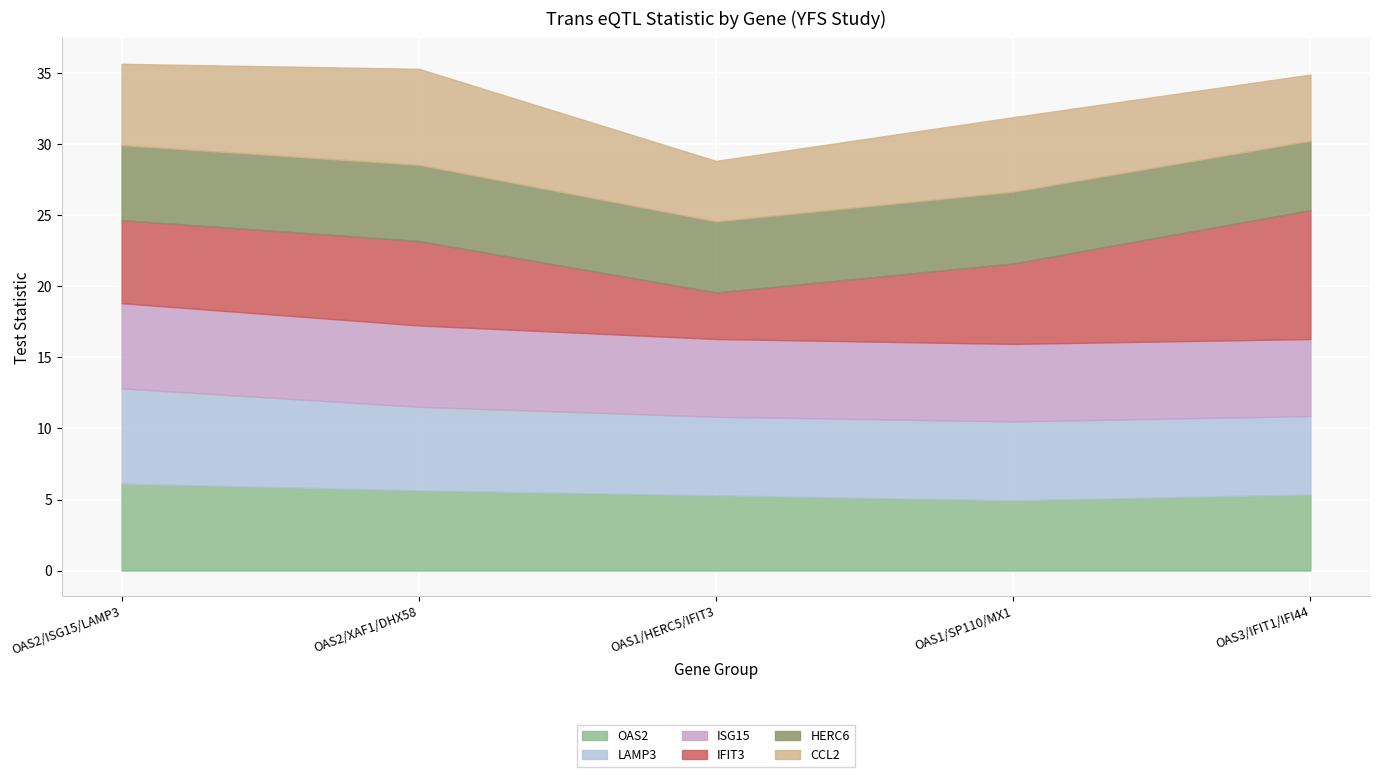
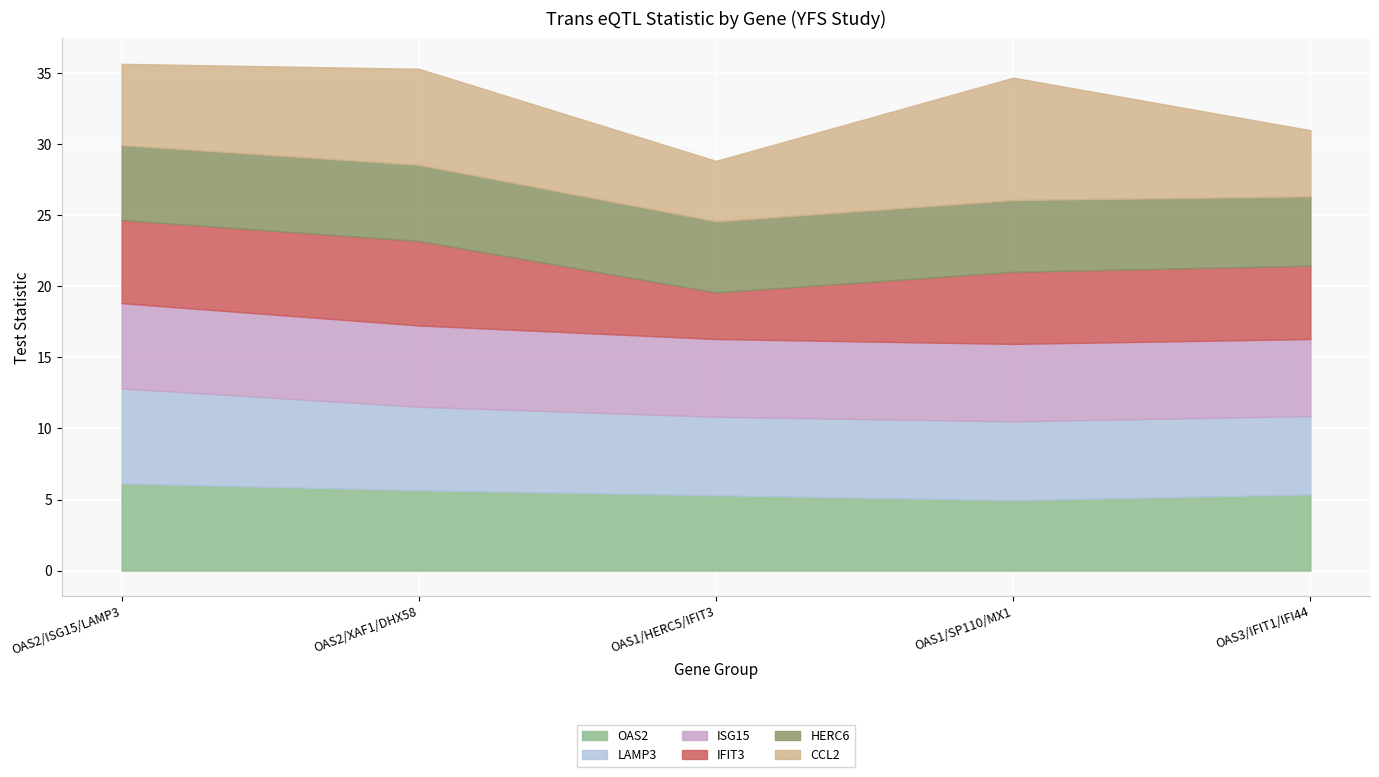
  {
    "IFIT3": {
      "OAS2/ISG15/LAMP3": 5.8,
      "OAS2/XAF1/DHX58": 5.9,
      "OAS1/HERC5/IFIT3": 3.3,
-     "OAS1/SP110/MX1": 5.7,
-     "OAS3/IFIT1/IFI44": 9.1
+     "OAS1/SP110/MX1": 5.1,
+     "OAS3/IFIT1/IFI44": 5.2
    },
    "CCL2": {
      "OAS2/ISG15/LAMP3": 5.7,
      "OAS2/XAF1/DHX58": 6.8,
      "OAS1/HERC5/IFIT3": 4.3,
-     "OAS1/SP110/MX1": 5.2,
+     "OAS1/SP110/MX1": 8.6,
      "OAS3/IFIT1/IFI44": 4.7
    }
  }
